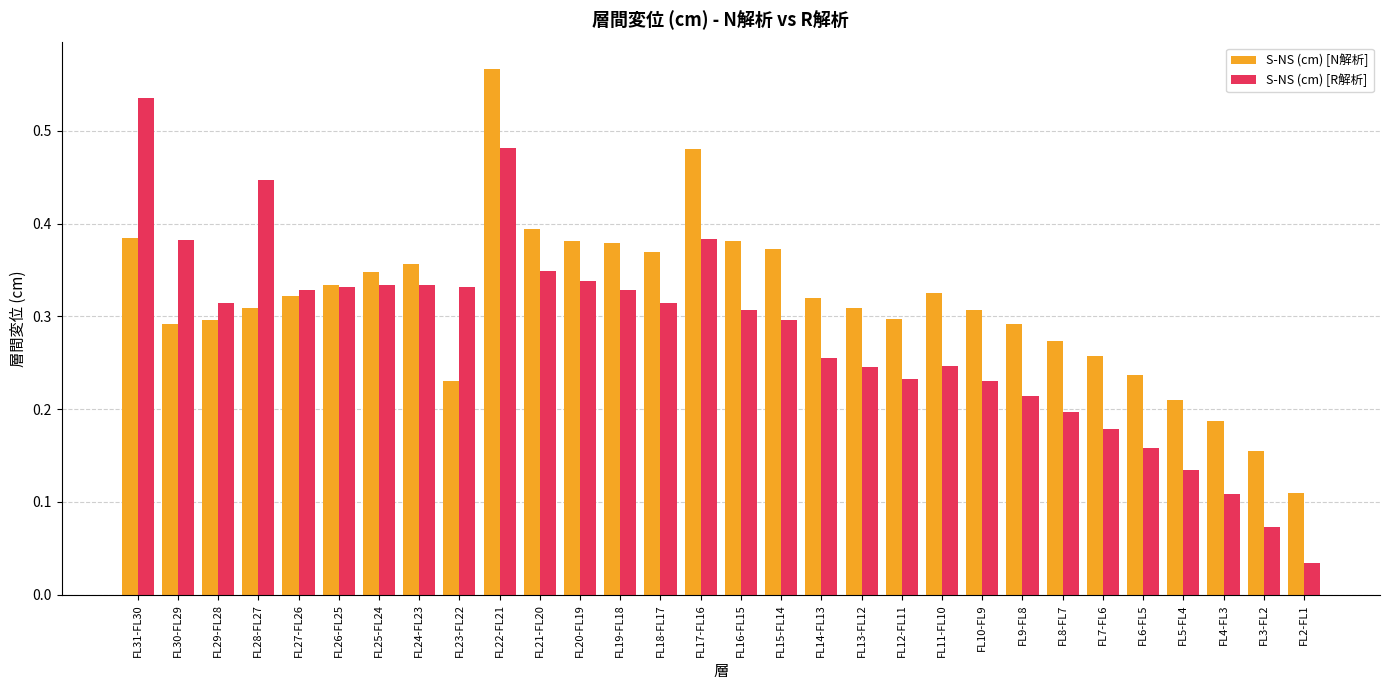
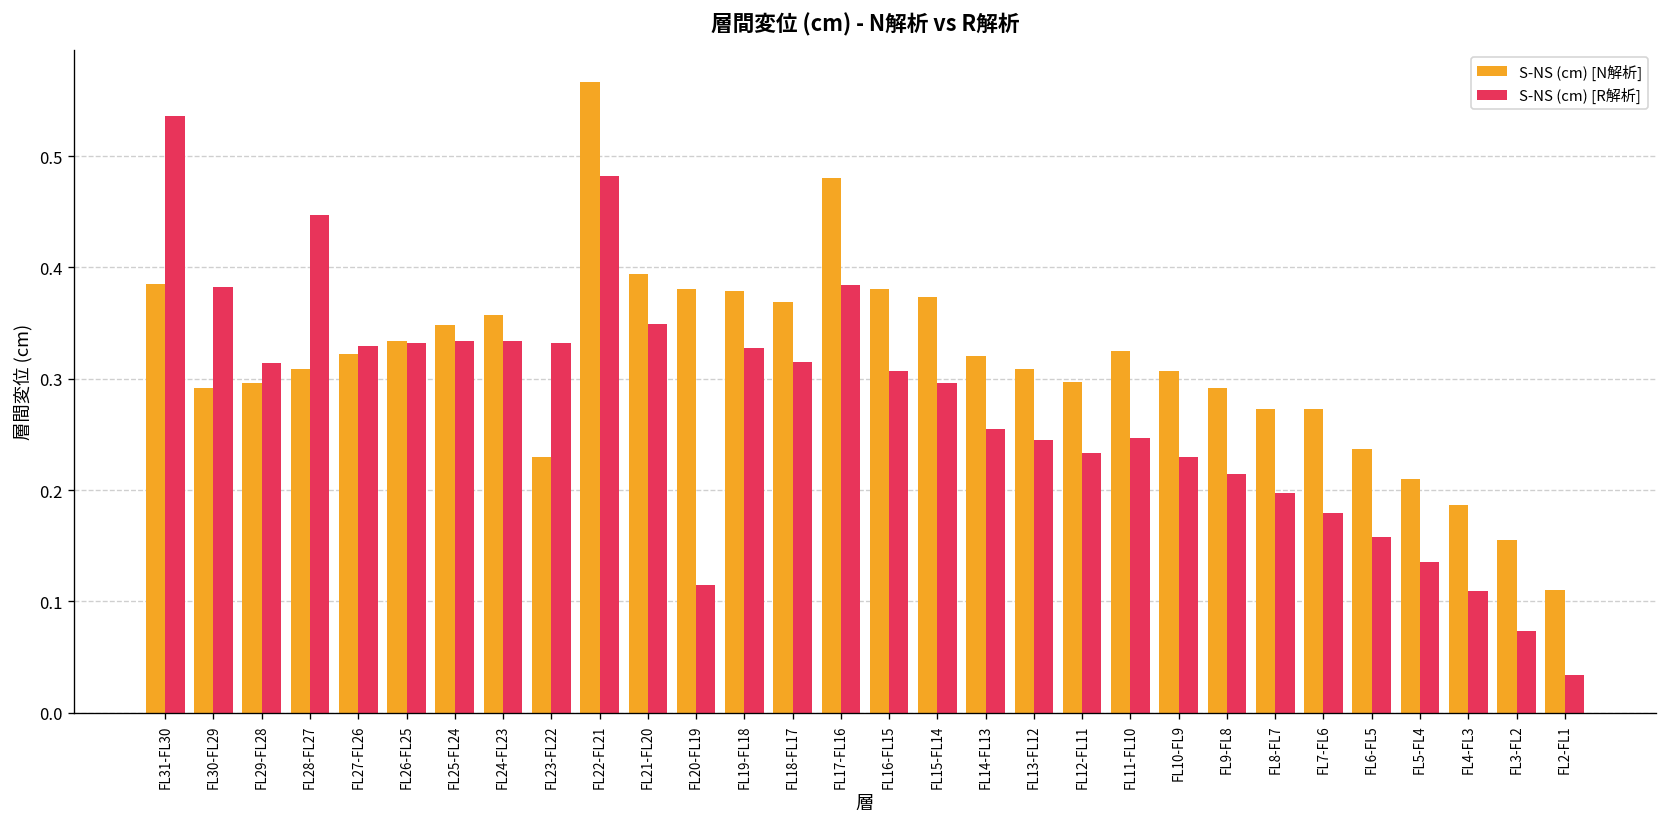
  {
    "S-NS (cm) [N解析]": {
      "FL31-FL30": 0.39,
      "FL30-FL29": 0.29,
      "FL29-FL28": 0.30,
      "FL28-FL27": 0.31,
      "FL27-FL26": 0.32,
      "FL26-FL25": 0.33,
      "FL25-FL24": 0.35,
      "FL24-FL23": 0.36,
      "FL23-FL22": 0.23,
      "FL22-FL21": 0.57,
      "FL21-FL20": 0.39,
      "FL20-FL19": 0.38,
      "FL19-FL18": 0.38,
      "FL18-FL17": 0.37,
      "FL17-FL16": 0.48,
      "FL16-FL15": 0.38,
      "FL15-FL14": 0.37,
      "FL14-FL13": 0.32,
      "FL13-FL12": 0.31,
      "FL12-FL11": 0.30,
      "FL11-FL10": 0.33,
      "FL10-FL9": 0.31,
      "FL9-FL8": 0.29,
      "FL8-FL7": 0.27,
-     "FL7-FL6": 0.26,
+     "FL7-FL6": 0.27,
      "FL6-FL5": 0.24,
      "FL5-FL4": 0.21,
      "FL4-FL3": 0.19,
      "FL3-FL2": 0.16,
      "FL2-FL1": 0.11
    },
    "S-NS (cm) [R解析]": {
      "FL31-FL30": 0.54,
      "FL30-FL29": 0.38,
      "FL29-FL28": 0.31,
      "FL28-FL27": 0.45,
      "FL27-FL26": 0.33,
      "FL26-FL25": 0.33,
      "FL25-FL24": 0.33,
      "FL24-FL23": 0.33,
      "FL23-FL22": 0.33,
      "FL22-FL21": 0.48,
      "FL21-FL20": 0.35,
-     "FL20-FL19": 0.34,
+     "FL20-FL19": 0.12,
      "FL19-FL18": 0.33,
      "FL18-FL17": 0.32,
      "FL17-FL16": 0.38,
      "FL16-FL15": 0.31,
      "FL15-FL14": 0.30,
      "FL14-FL13": 0.26,
      "FL13-FL12": 0.25,
      "FL12-FL11": 0.23,
      "FL11-FL10": 0.25,
      "FL10-FL9": 0.23,
      "FL9-FL8": 0.21,
      "FL8-FL7": 0.20,
      "FL7-FL6": 0.18,
      "FL6-FL5": 0.16,
      "FL5-FL4": 0.14,
      "FL4-FL3": 0.11,
      "FL3-FL2": 0.07,
      "FL2-FL1": 0.03
    }
  }
